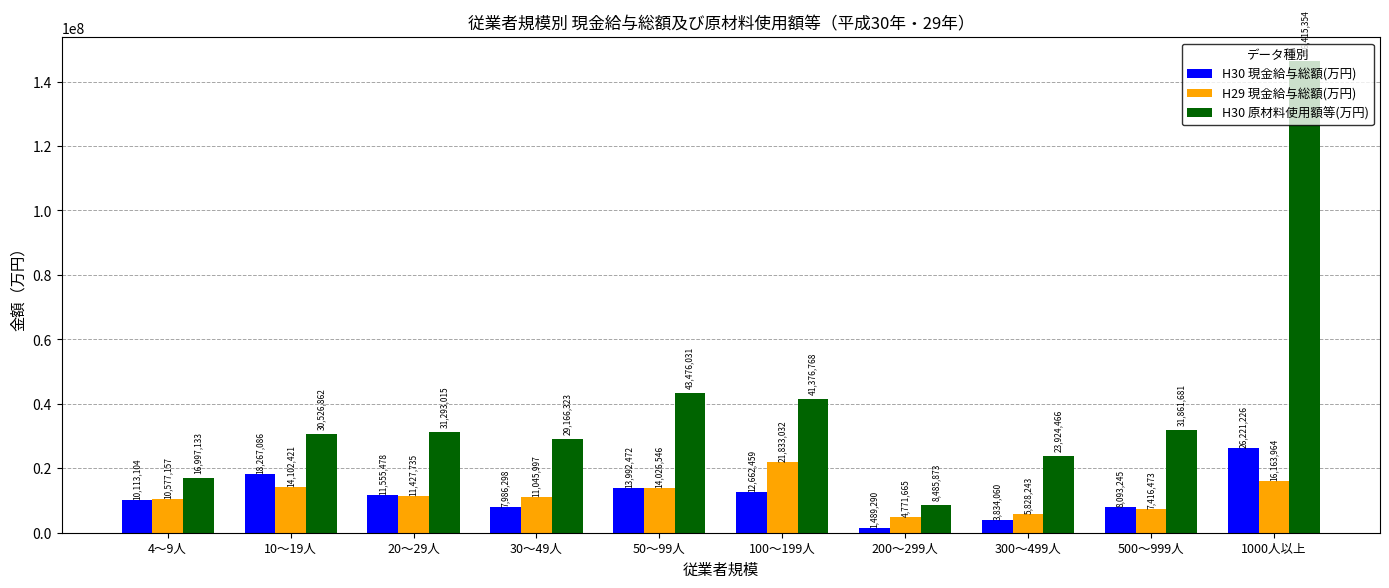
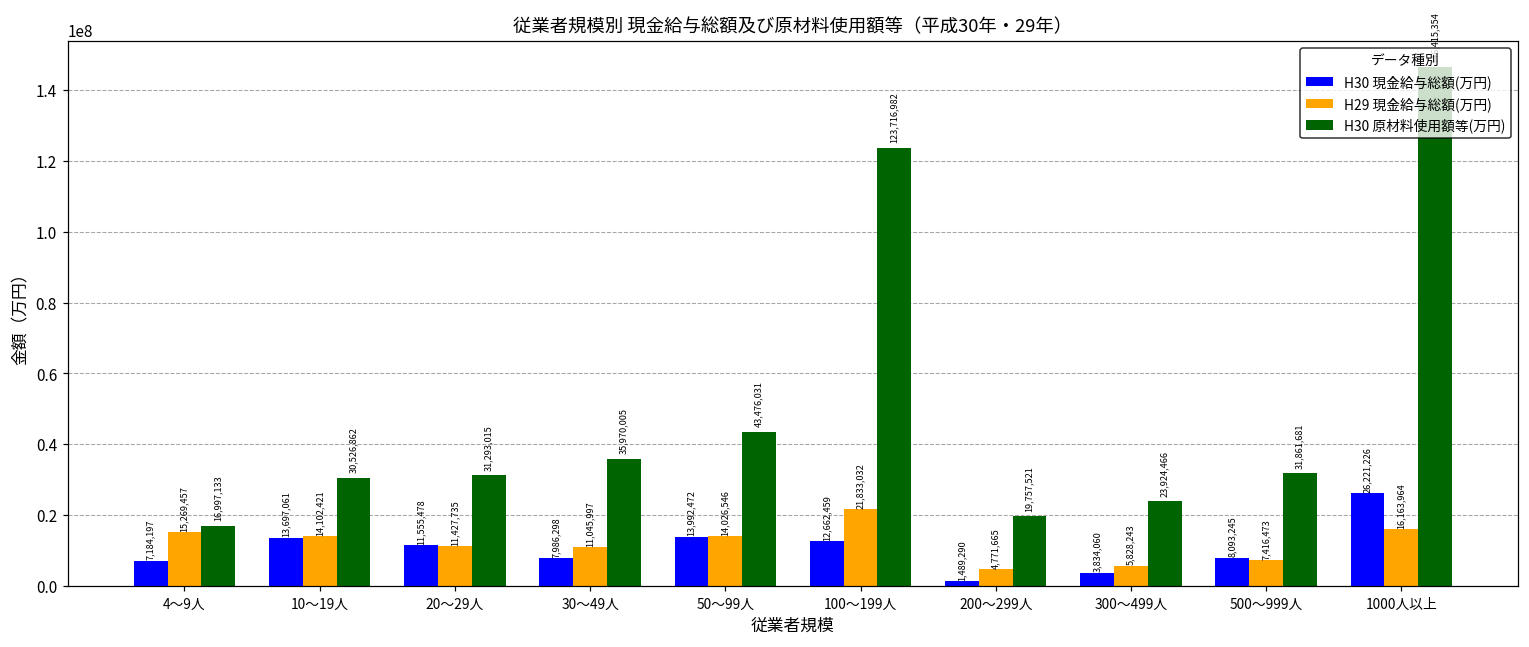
  {
    "H30 現金給与総額(万円)": {
-     "4～9人": "10,113,104",
-     "10～19人": "18,267,086",
+     "4～9人": "7,184,197",
+     "10～19人": "13,697,061",
      "20～29人": "11,555,478",
      "30～49人": "7,986,298",
      "50～99人": "13,992,472",
      "100～199人": "12,662,459",
      "200～299人": "1,489,290",
      "300～499人": "3,834,060",
      "500～999人": "8,093,245",
      "1000人以上": "26,221,226"
    },
    "H29 現金給与総額(万円)": {
-     "4～9人": "10,577,157",
+     "4～9人": "15,269,457",
      "10～19人": "14,102,421",
      "20～29人": "11,427,735",
      "30～49人": "11,045,997",
      "50～99人": "14,026,546",
      "100～199人": "21,833,032",
      "200～299人": "4,771,665",
      "300～499人": "5,828,243",
      "500～999人": "7,416,473",
      "1000人以上": "16,163,964"
    },
    "H30 原材料使用額等(万円)": {
      "4～9人": "16,997,133",
      "10～19人": "30,526,862",
      "20～29人": "31,293,015",
-     "30～49人": "29,166,323",
+     "30～49人": "35,970,005",
      "50～99人": "43,476,031",
-     "100～199人": "41,376,768",
-     "200～299人": "8,485,873",
+     "100～199人": "123,716,982",
+     "200～299人": "19,757,521",
      "300～499人": "23,924,466",
      "500～999人": "31,861,681"
    }
  }
